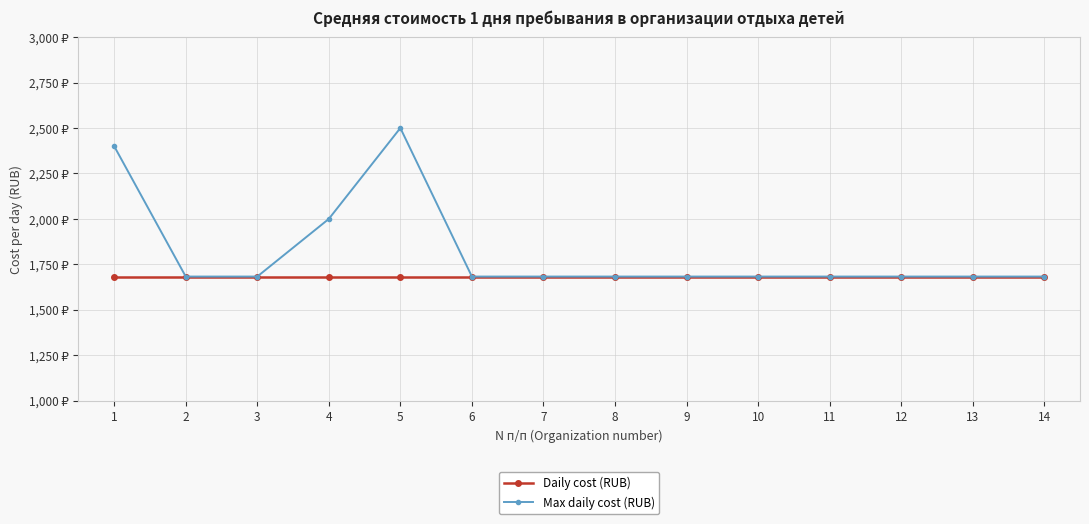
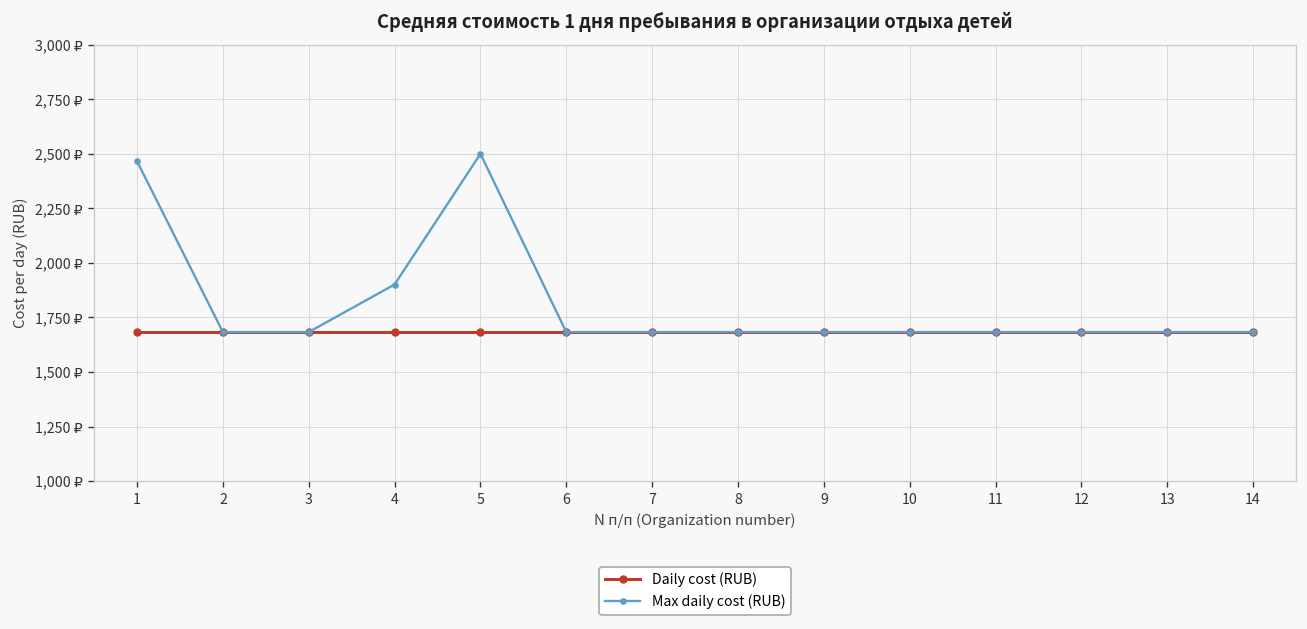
  {
    "Daily cost (RUB)": {
      "1": "1,680 ₽",
      "4": "1,680 ₽",
      "5": "1,680 ₽"
    },
    "Max daily cost (RUB)": {
-     "1": "2,400 ₽",
-     "4": "2,000 ₽",
+     "1": "2,470 ₽",
+     "4": "1,900 ₽",
      "5": "2,500 ₽"
    }
  }
